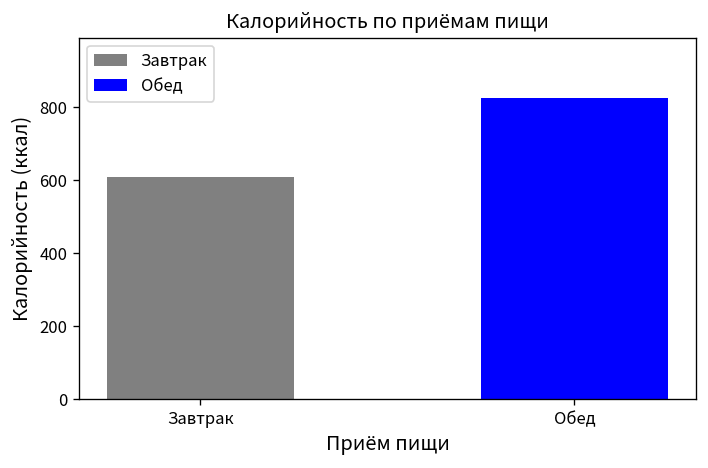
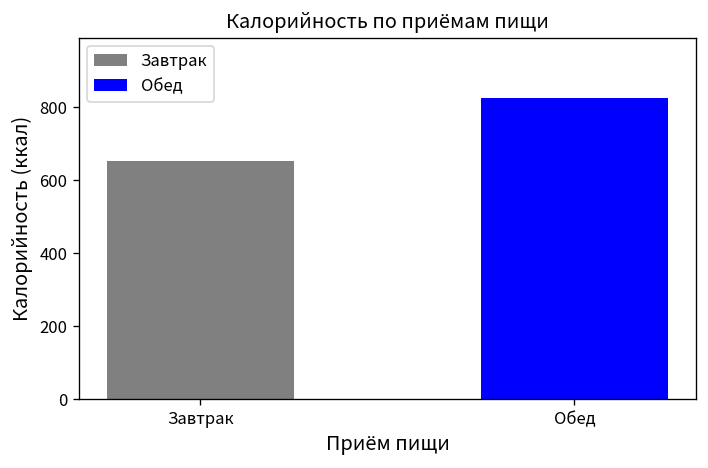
  {
-   "Завтрак": 610,
+   "Завтрак": 650,
    "Обед": 830
  }
